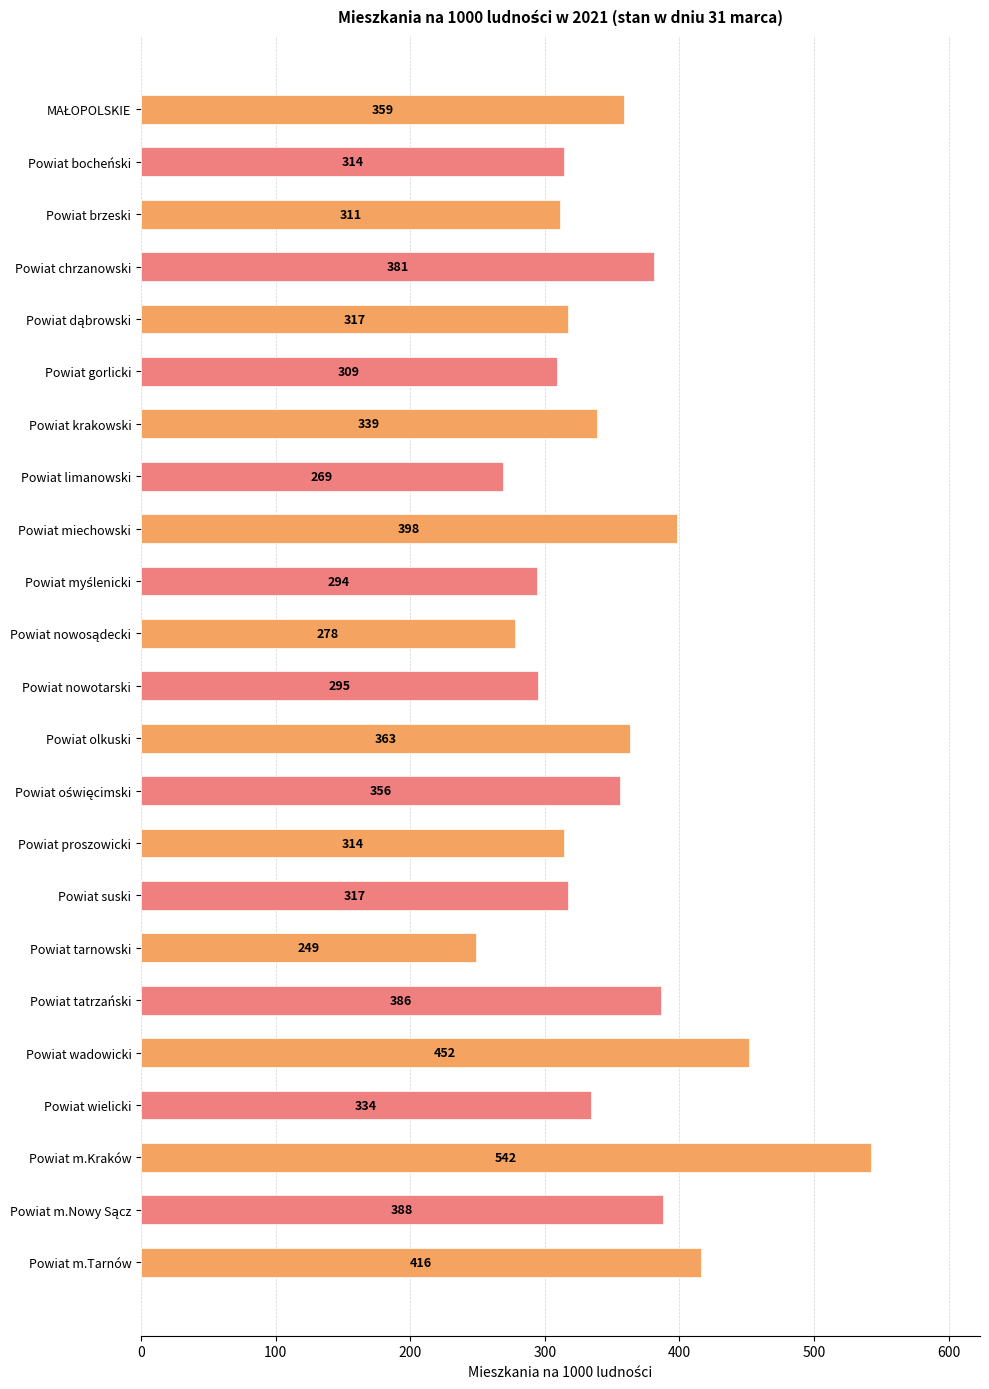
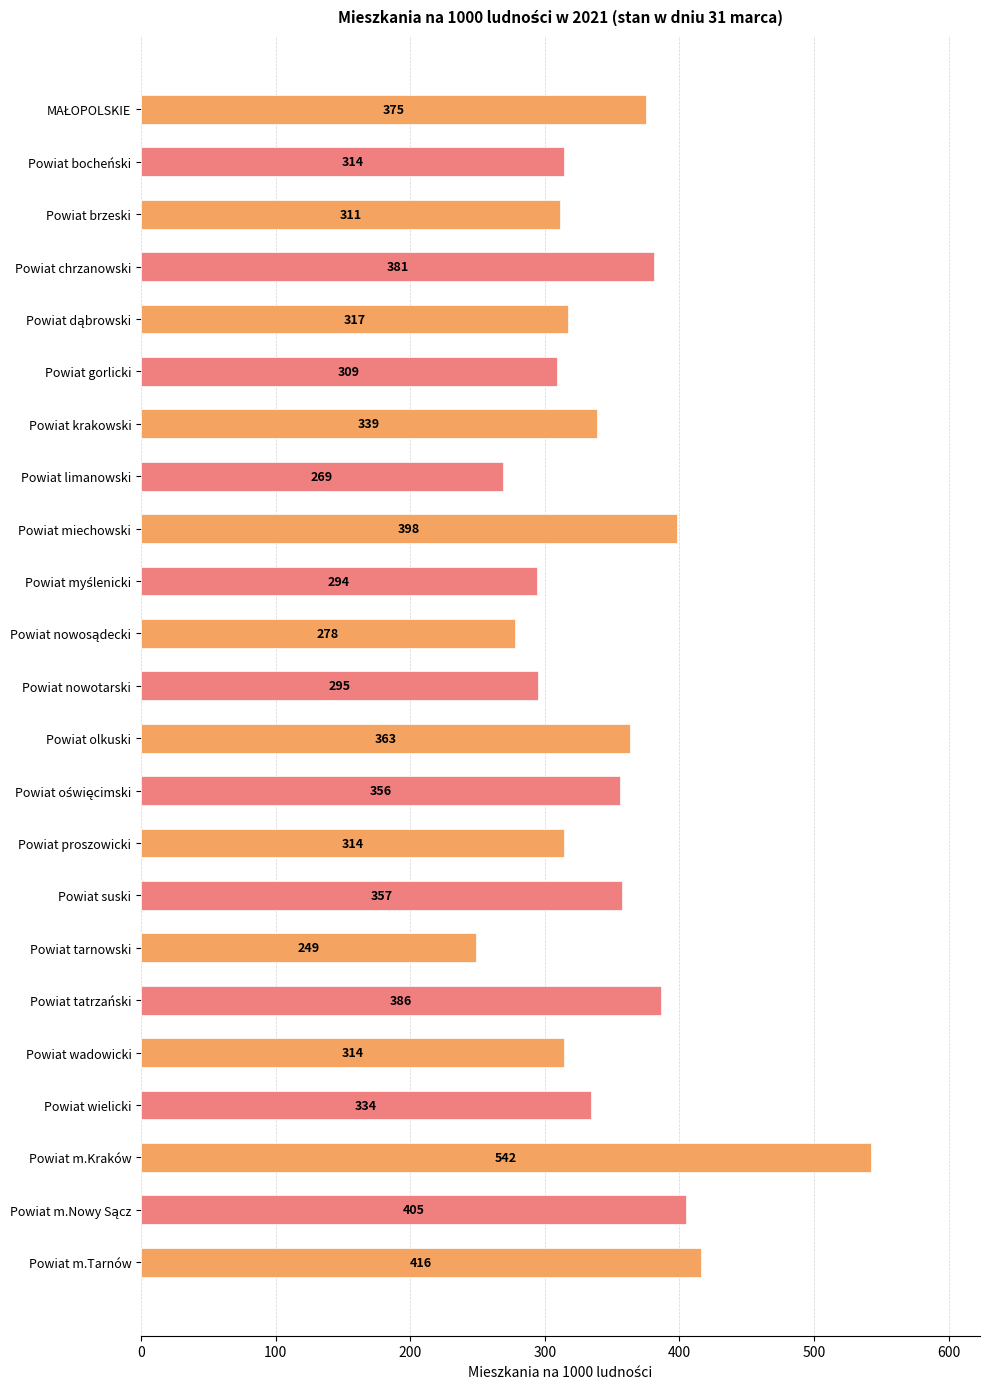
  {
-   "MAŁOPOLSKIE": 359,
+   "MAŁOPOLSKIE": 375,
    "Powiat bocheński": 314,
    "Powiat brzeski": 311,
    "Powiat chrzanowski": 381,
    "Powiat dąbrowski": 317,
    "Powiat gorlicki": 309,
    "Powiat krakowski": 339,
    "Powiat limanowski": 269,
    "Powiat miechowski": 398,
    "Powiat myślenicki": 294,
    "Powiat nowosądecki": 278,
    "Powiat nowotarski": 295,
    "Powiat olkuski": 363,
    "Powiat oświęcimski": 356,
    "Powiat proszowicki": 314,
-   "Powiat suski": 317,
+   "Powiat suski": 357,
    "Powiat tarnowski": 249,
    "Powiat tatrzański": 386,
-   "Powiat wadowicki": 452,
+   "Powiat wadowicki": 314,
    "Powiat wielicki": 334,
    "Powiat m.Kraków": 542,
-   "Powiat m.Nowy Sącz": 388,
+   "Powiat m.Nowy Sącz": 405,
    "Powiat m.Tarnów": 416
  }
